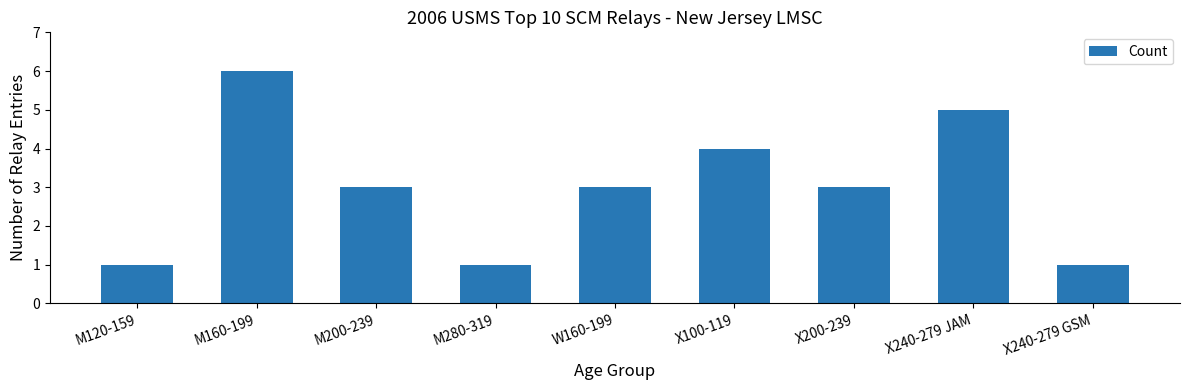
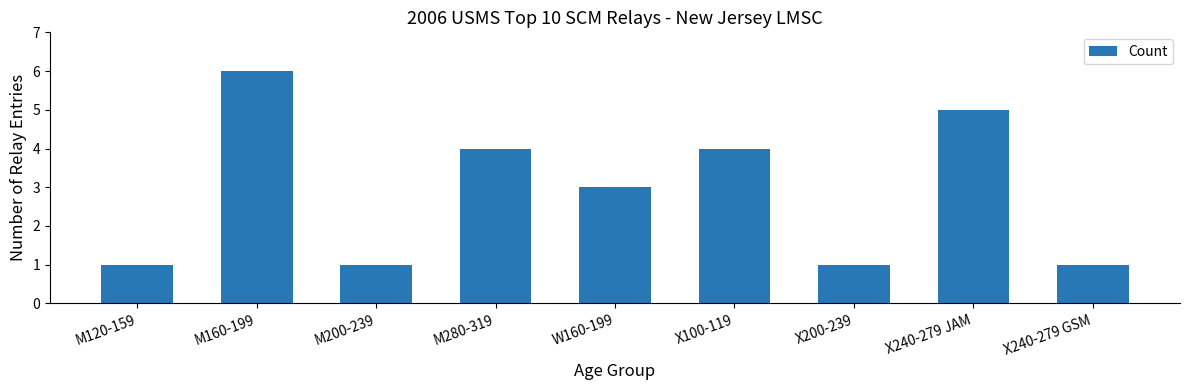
  {
    "M120-159": 1,
    "M160-199": 6,
-   "M200-239": 3,
-   "M280-319": 1,
+   "M200-239": 1,
+   "M280-319": 4,
    "W160-199": 3,
    "X100-119": 4,
-   "X200-239": 3,
+   "X200-239": 1,
    "X240-279 JAM": 5,
    "X240-279 GSM": 1
  }
